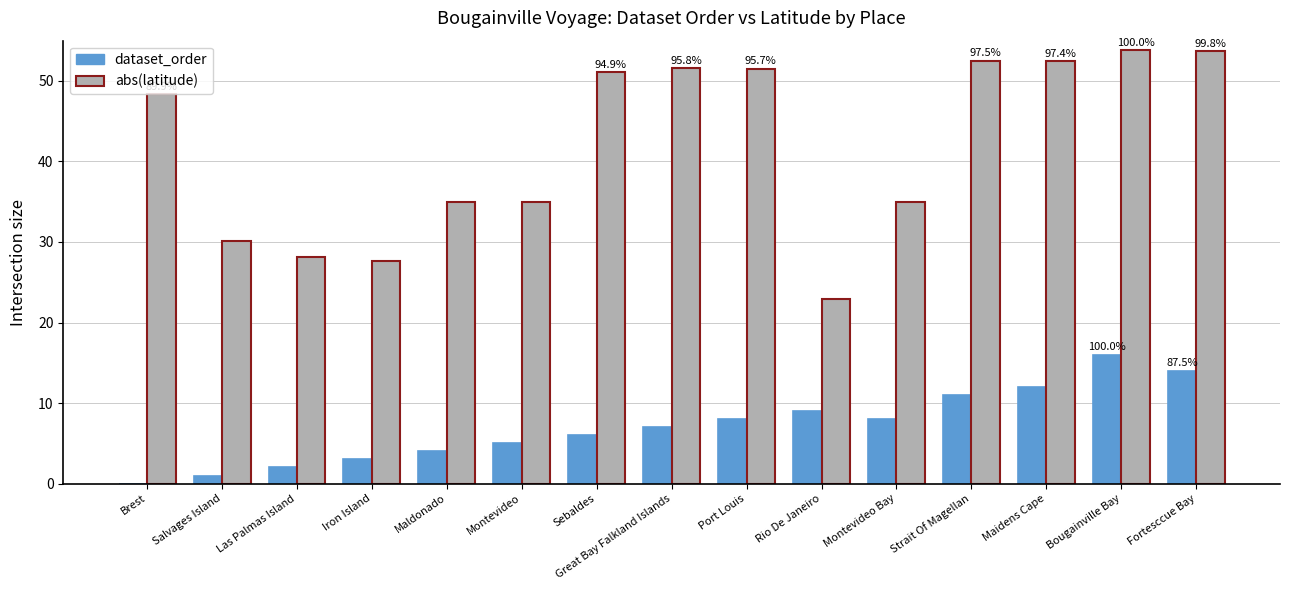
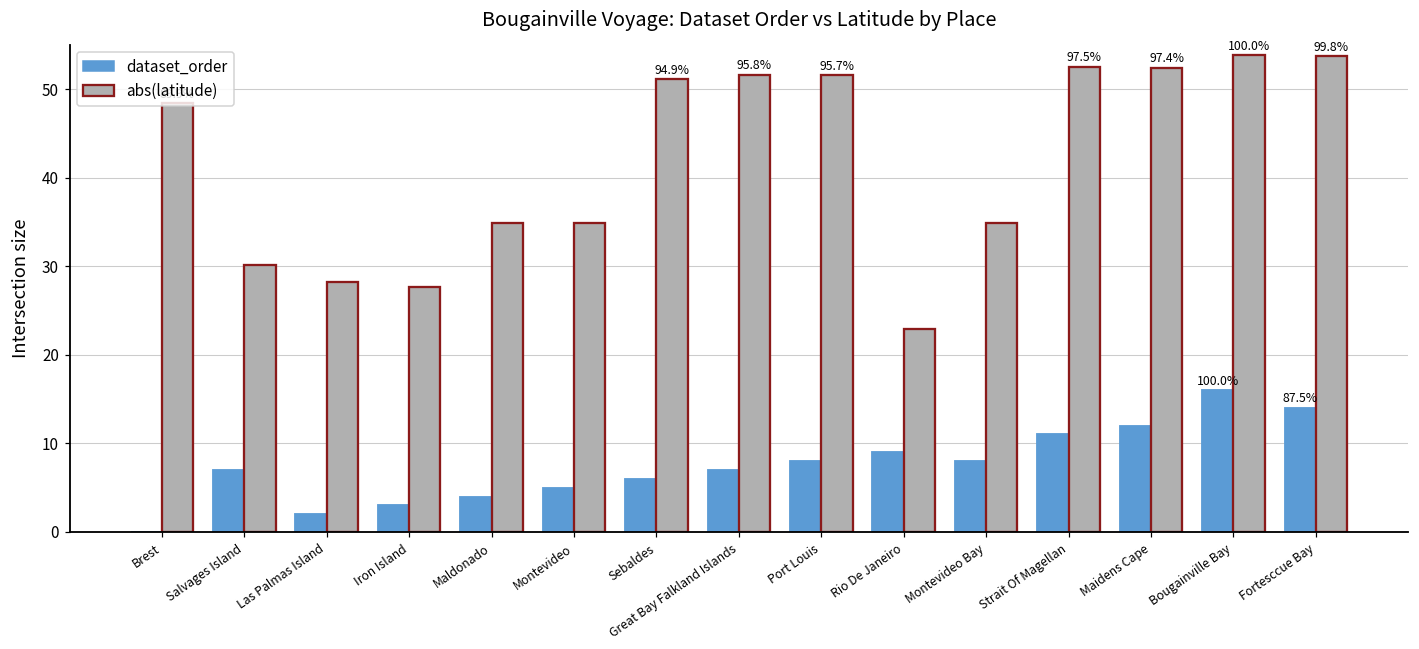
  {
    "dataset_order": {
      "Brest": 0,
-     "Salvages Island": 1,
+     "Salvages Island": 7,
      "Las Palmas Island": 2,
      "Iron Island": 3,
      "Maldonado": 4,
      "Montevideo": 5,
      "Sebaldes": 6,
      "Great Bay Falkland Islands": 7,
      "Port Louis": 8,
      "Rio De Janeiro": 9,
      "Montevideo Bay": 8,
      "Strait Of Magellan": 11,
      "Maidens Cape": 12
    },
    "abs(latitude)": {
      "Salvages Island": 30,
      "Las Palmas Island": 28,
      "Iron Island": 28,
      "Maldonado": 35,
      "Montevideo": 35,
      "Rio De Janeiro": 23,
      "Montevideo Bay": 35
    }
  }
